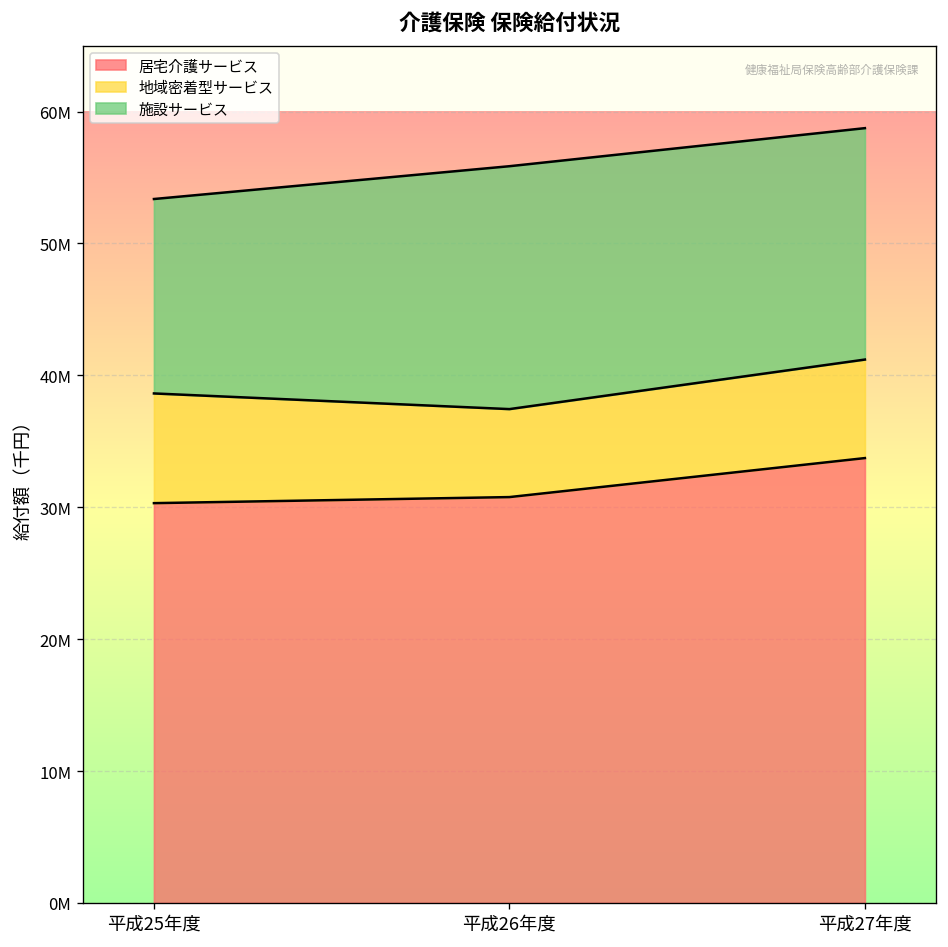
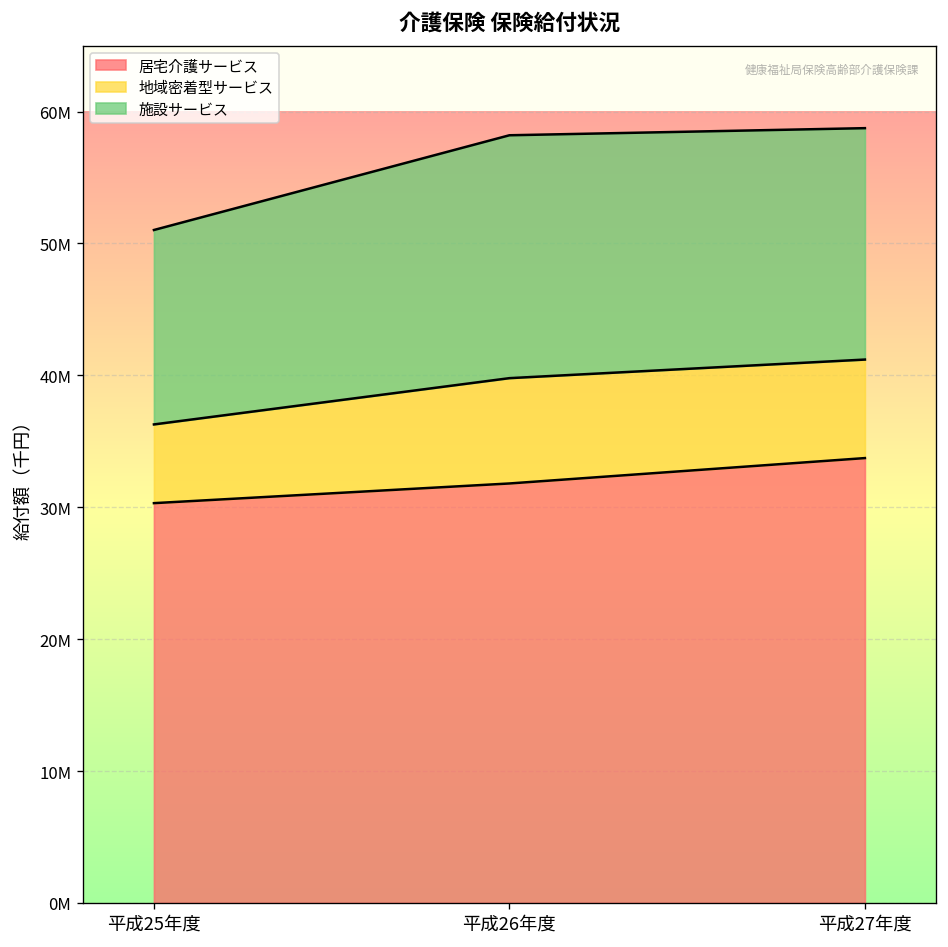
  {
    "居宅介護サービス": {
      "平成25年度": 30300000,
-     "平成26年度": 30800000,
+     "平成26年度": 31800000,
      "平成27年度": 33700000
    },
    "地域密着型サービス": {
-     "平成25年度": 8300000,
-     "平成26年度": 6700000,
+     "平成25年度": 6000000,
+     "平成26年度": 8000000,
      "平成27年度": 7500000
    },
    "施設サービス": {
      "平成25年度": 14700000,
      "平成26年度": 18400000,
      "平成27年度": 17500000
    }
  }
